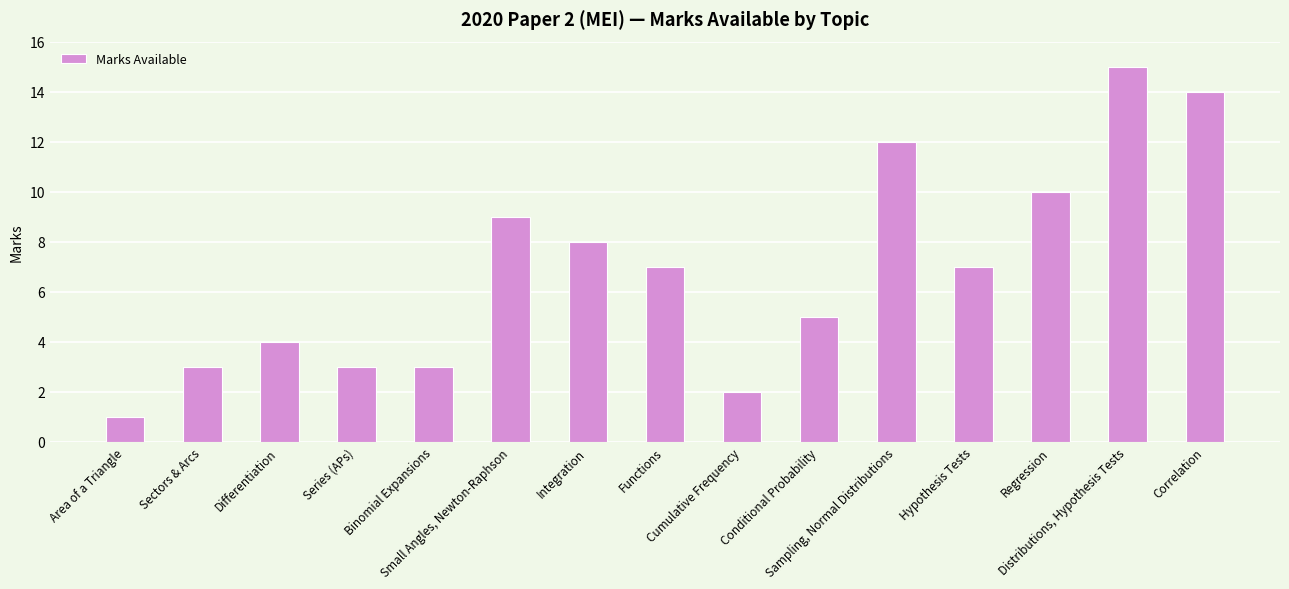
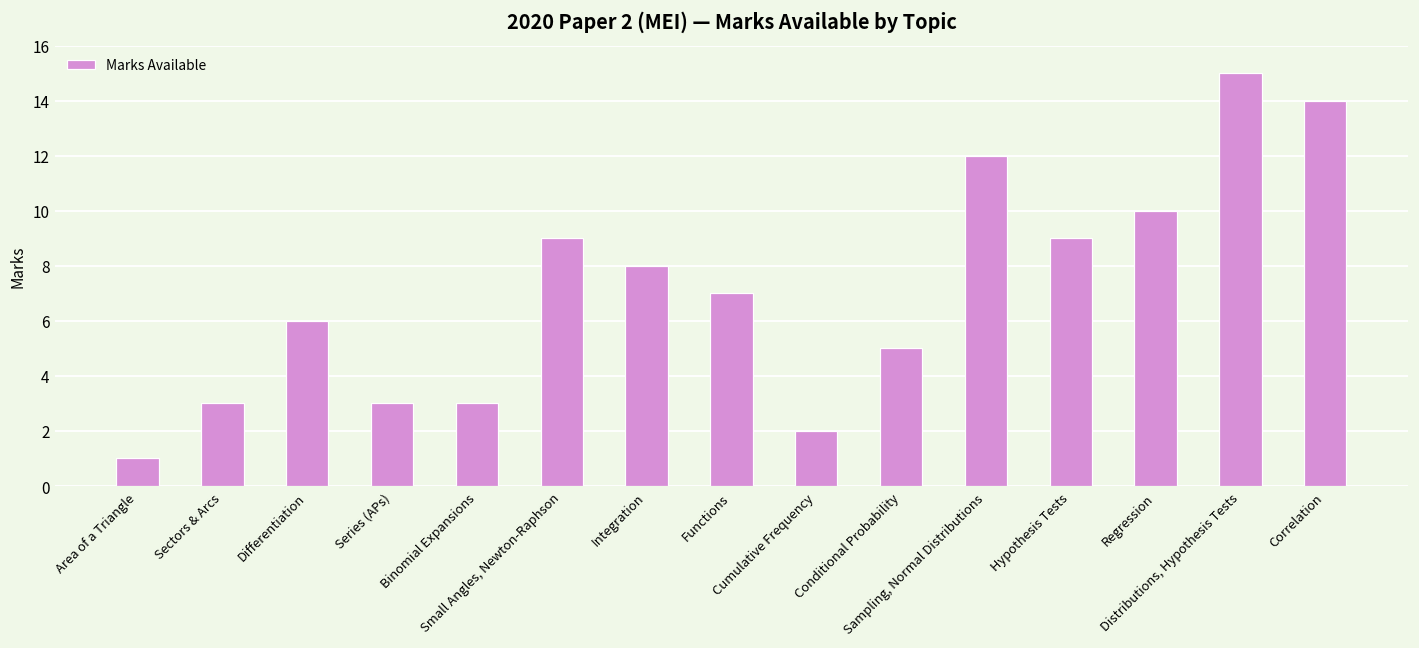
  {
    "Area of a Triangle": 1,
    "Sectors & Arcs": 3,
-   "Differentiation": 4,
+   "Differentiation": 6,
    "Series (APs)": 3,
    "Binomial Expansions": 3,
    "Small Angles, Newton-Raphson": 9,
    "Integration": 8,
    "Functions": 7,
    "Cumulative Frequency": 2,
    "Conditional Probability": 5,
    "Sampling, Normal Distributions": 12,
-   "Hypothesis Tests": 7,
+   "Hypothesis Tests": 9,
    "Regression": 10,
    "Distributions, Hypothesis Tests": 15,
    "Correlation": 14
  }
